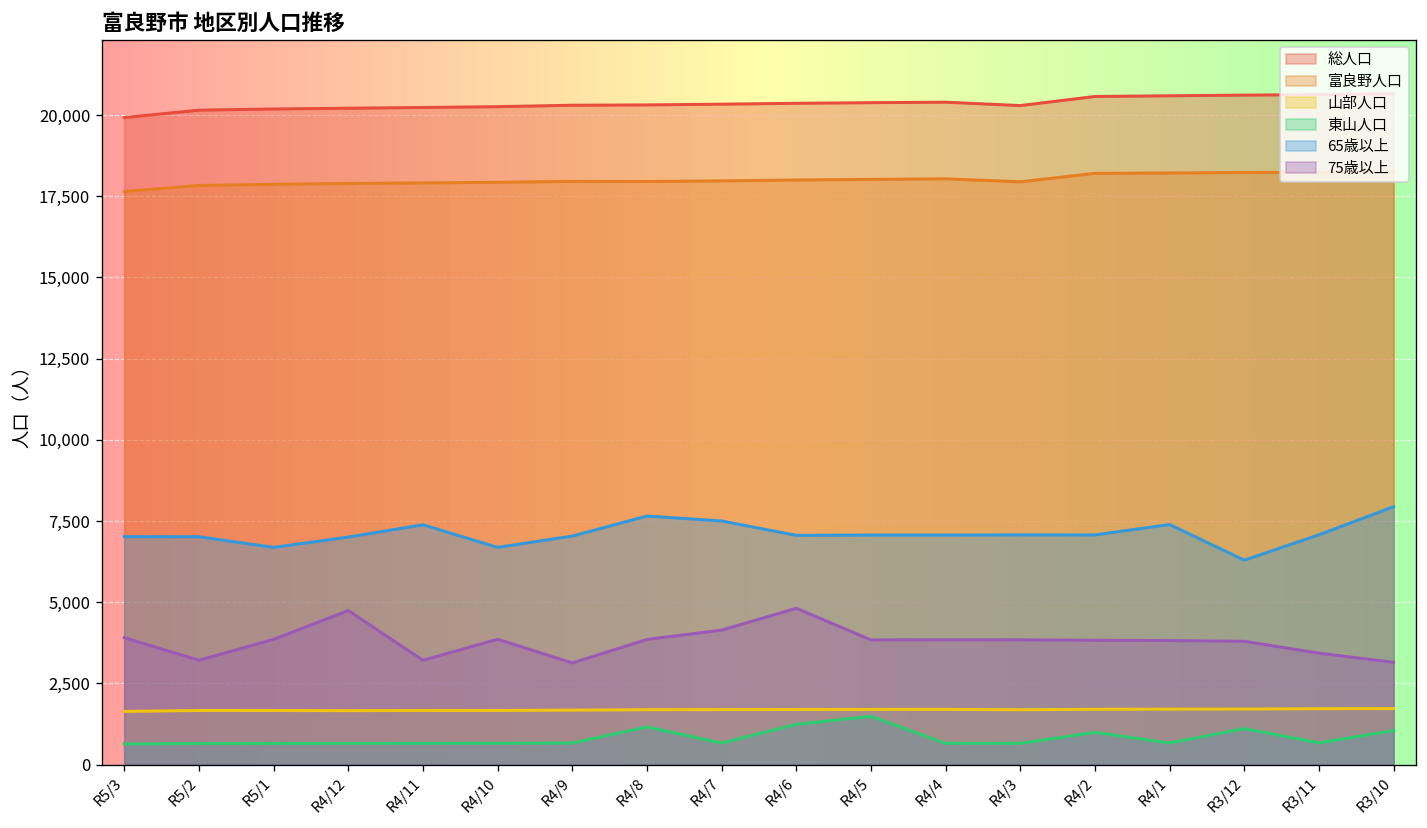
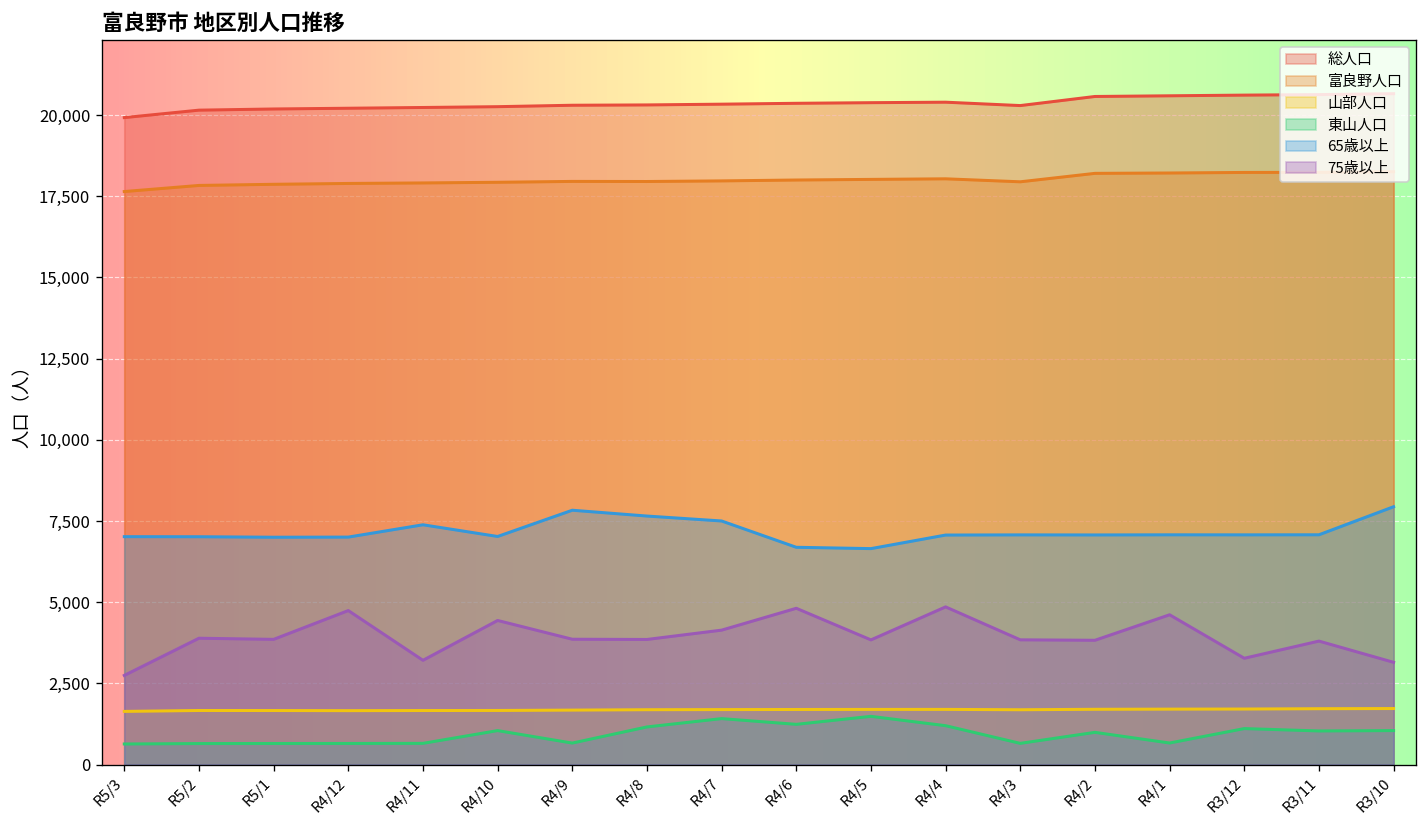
  {
    "東山人口": {
      "R5/3": "600",
      "R5/2": "700",
      "R5/1": "700",
      "R4/12": "700",
      "R4/11": "700",
-     "R4/10": "700",
+     "R4/10": "1,000",
      "R4/9": "700",
      "R4/8": "1,200",
-     "R4/7": "700",
+     "R4/7": "1,400",
      "R4/6": "1,200",
      "R4/5": "1,500",
-     "R4/4": "700",
+     "R4/4": "1,200",
      "R4/3": "700",
      "R4/2": "1,000",
      "R4/1": "700",
      "R3/12": "1,100",
-     "R3/11": "700",
+     "R3/11": "1,000",
      "R3/10": "1,000"
    },
    "65歳以上": {
      "R5/3": "7,000",
      "R5/2": "7,000",
-     "R5/1": "6,700",
+     "R5/1": "7,000",
      "R4/12": "7,000",
      "R4/11": "7,400",
-     "R4/10": "6,700",
-     "R4/9": "7,000",
+     "R4/10": "7,000",
+     "R4/9": "7,800",
      "R4/8": "7,700",
      "R4/7": "7,500",
-     "R4/6": "7,100",
-     "R4/5": "7,100",
+     "R4/6": "6,700",
+     "R4/5": "6,700",
      "R4/4": "7,100",
      "R4/3": "7,100",
      "R4/2": "7,100",
-     "R4/1": "7,400",
-     "R3/12": "6,300",
+     "R4/1": "7,100",
+     "R3/12": "7,100",
      "R3/11": "7,100",
      "R3/10": "7,900"
    },
    "75歳以上": {
-     "R5/3": "3,900",
-     "R5/2": "3,200",
+     "R5/3": "2,700",
+     "R5/2": "3,900",
      "R5/1": "3,900",
      "R4/12": "4,700",
      "R4/11": "3,200",
-     "R4/10": "3,900",
-     "R4/9": "3,100",
+     "R4/10": "4,400",
+     "R4/9": "3,900",
      "R4/8": "3,900",
      "R4/7": "4,100",
      "R4/6": "4,800",
      "R4/5": "3,800",
-     "R4/4": "3,800",
+     "R4/4": "4,900",
      "R4/3": "3,800",
      "R4/2": "3,800",
-     "R4/1": "3,800",
-     "R3/12": "3,800",
-     "R3/11": "3,400",
+     "R4/1": "4,600",
+     "R3/12": "3,300",
+     "R3/11": "3,800",
      "R3/10": "3,200"
    }
  }
